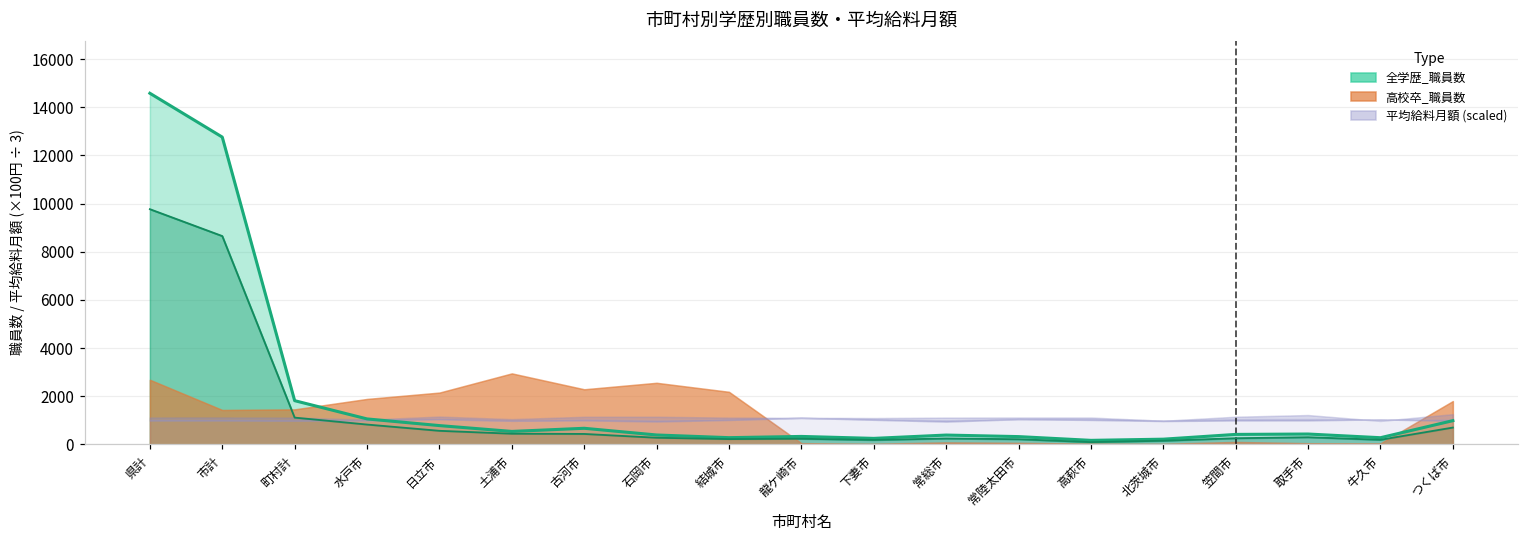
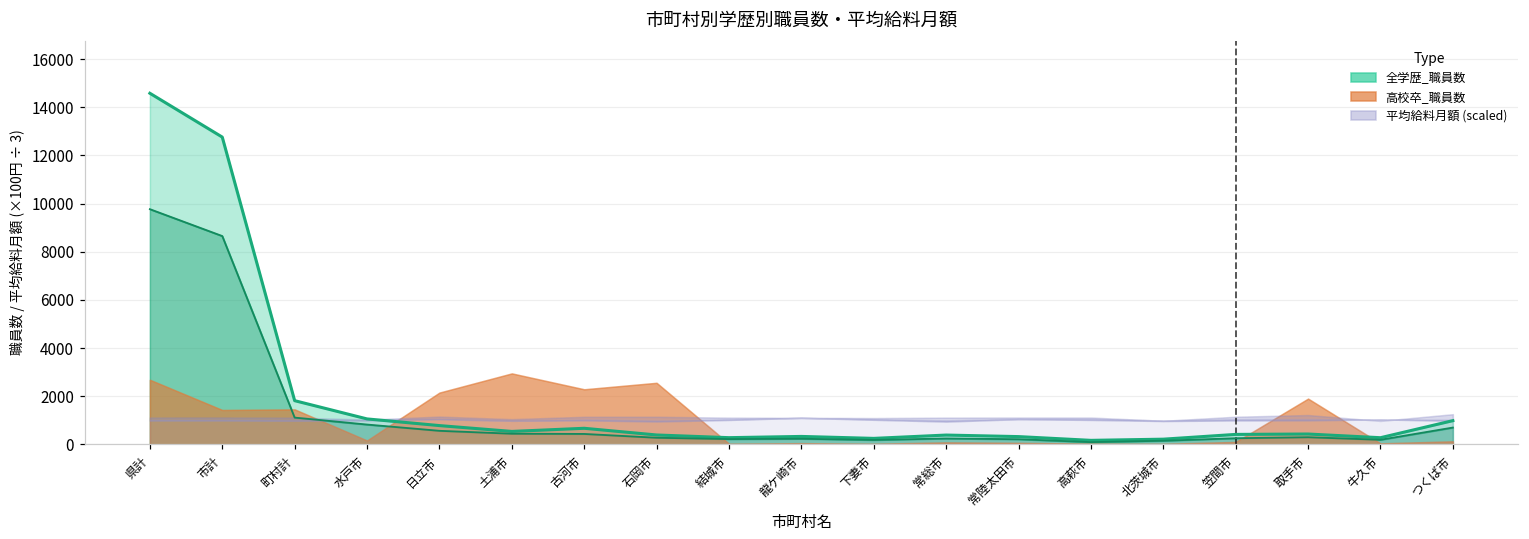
  {
    "高校卒_職員数": {
      "県計": 2700,
      "市計": 1400,
      "町村計": 1500,
-     "水戸市": 1900,
+     "水戸市": 200,
      "日立市": 2200,
      "土浦市": 3000,
      "古河市": 2300,
      "石岡市": 2600,
-     "結城市": 2200,
-     "取手市": 100,
-     "つくば市": 1800
+     "結城市": 0,
+     "取手市": 1900,
+     "つくば市": 100
    }
  }
